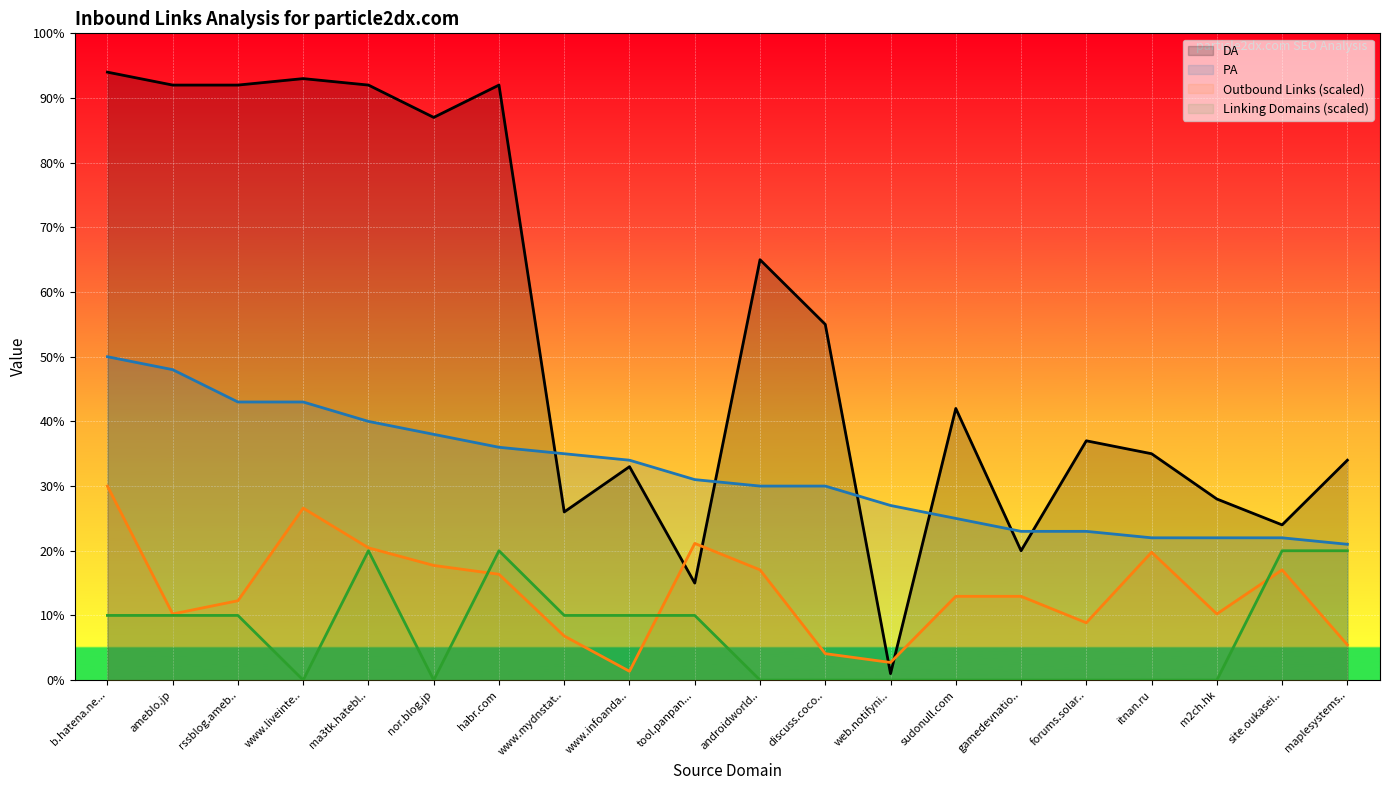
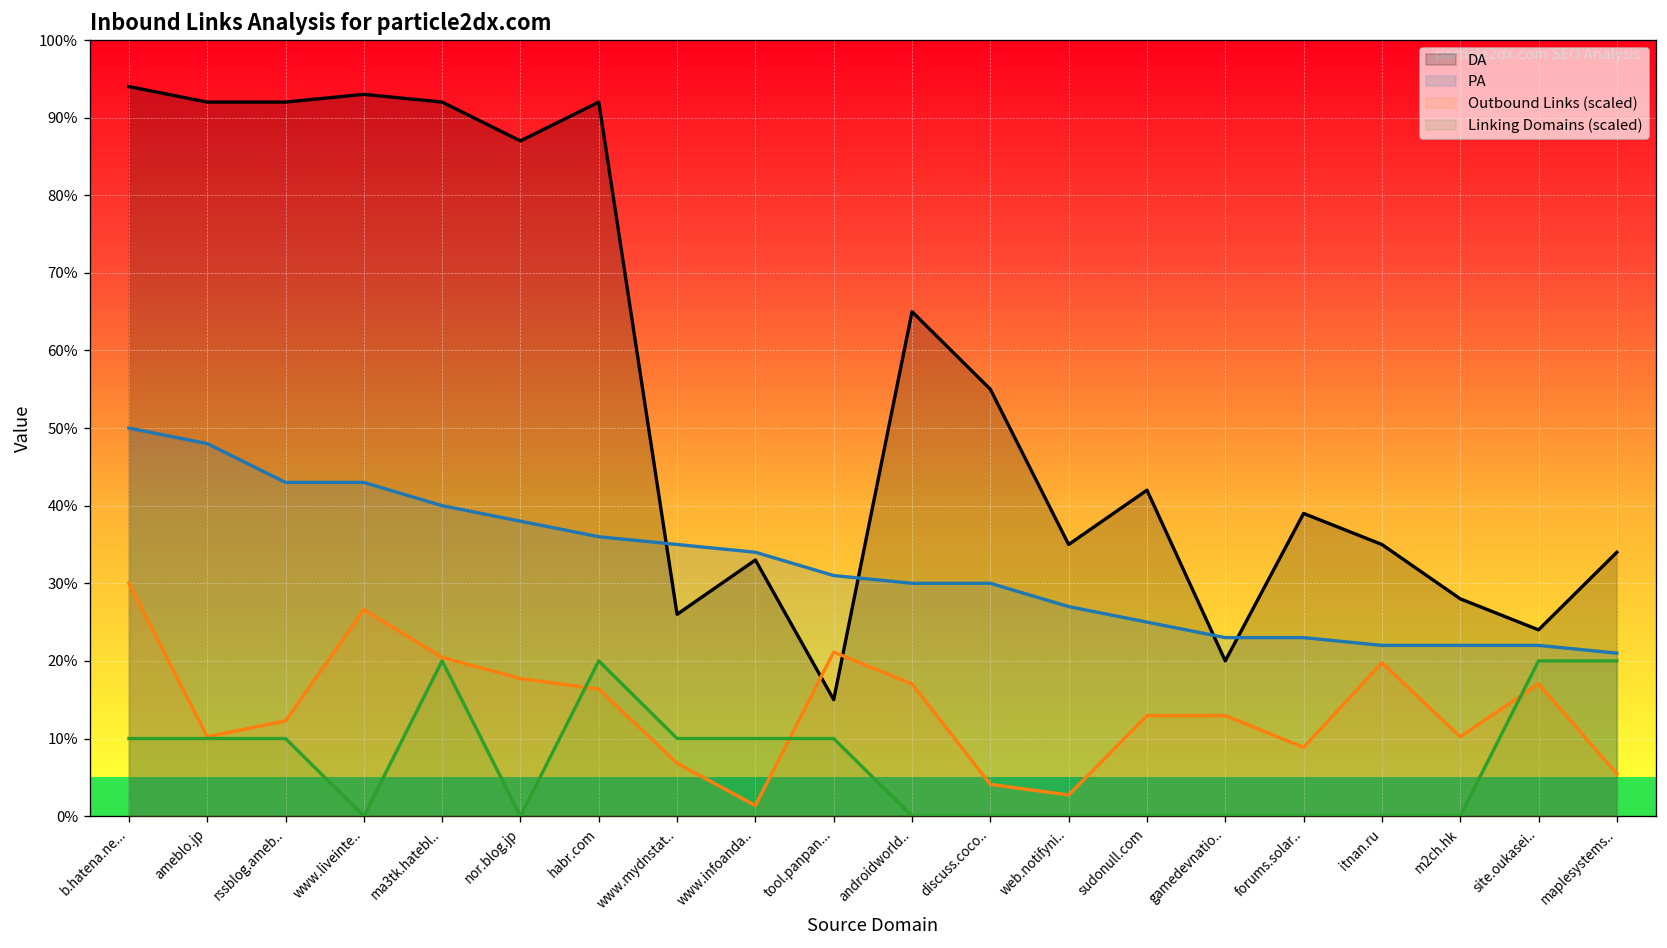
  {
    "DA": {
      "b.hatena.ne...": "94%",
      "ameblo.jp": "92%",
      "rssblog.ameb..": "92%",
      "www.liveinte..": "93%",
      "ma3tk.hatebl..": "92%",
      "nor.blog.jp": "87%",
      "habr.com": "92%",
      "www.mydnstat..": "26%",
      "www.infoanda..": "33%",
      "tool.panpan...": "15%",
      "androidworld..": "65%",
      "discuss.coco..": "55%",
-     "web.notifyni..": "1%",
+     "web.notifyni..": "35%",
      "sudonull.com": "42%",
      "gamedevnatio..": "20%",
-     "forums.solar..": "37%",
+     "forums.solar..": "39%",
      "itnan.ru": "35%",
      "m2ch.hk": "28%",
      "site.oukasei..": "24%",
      "maplesystems..": "34%"
    }
  }
